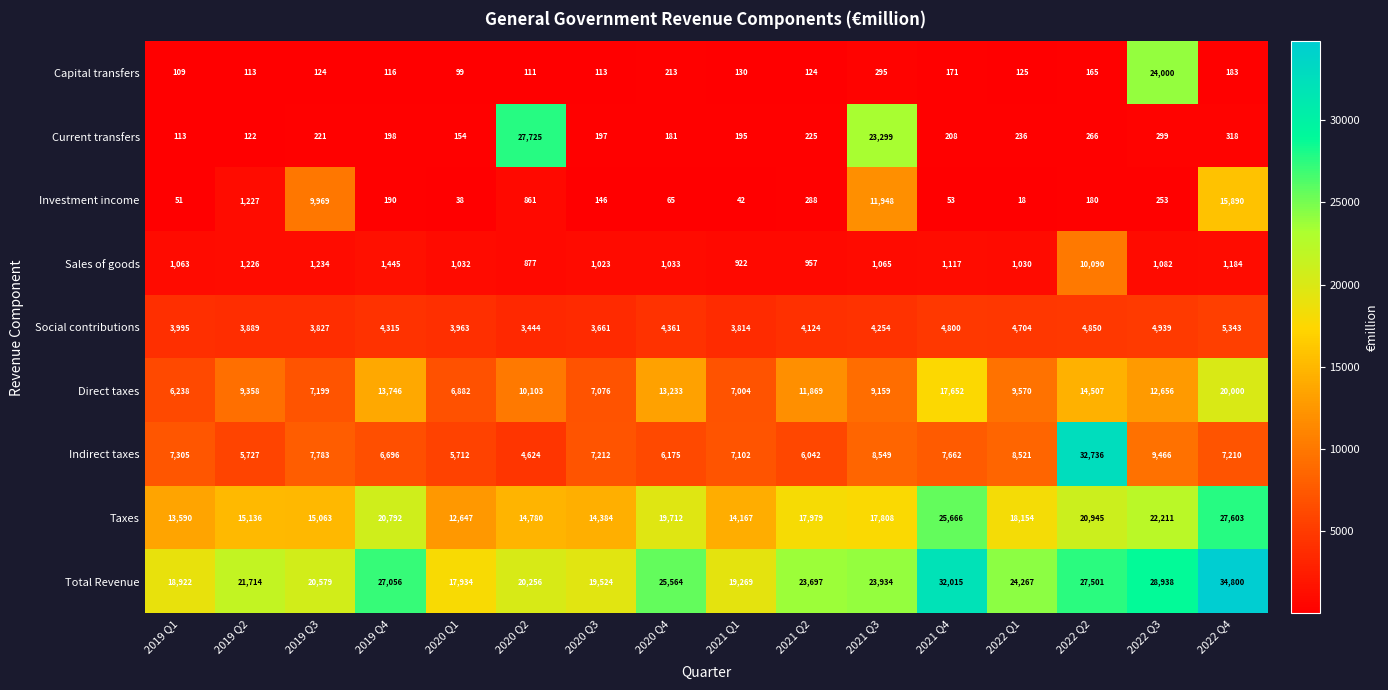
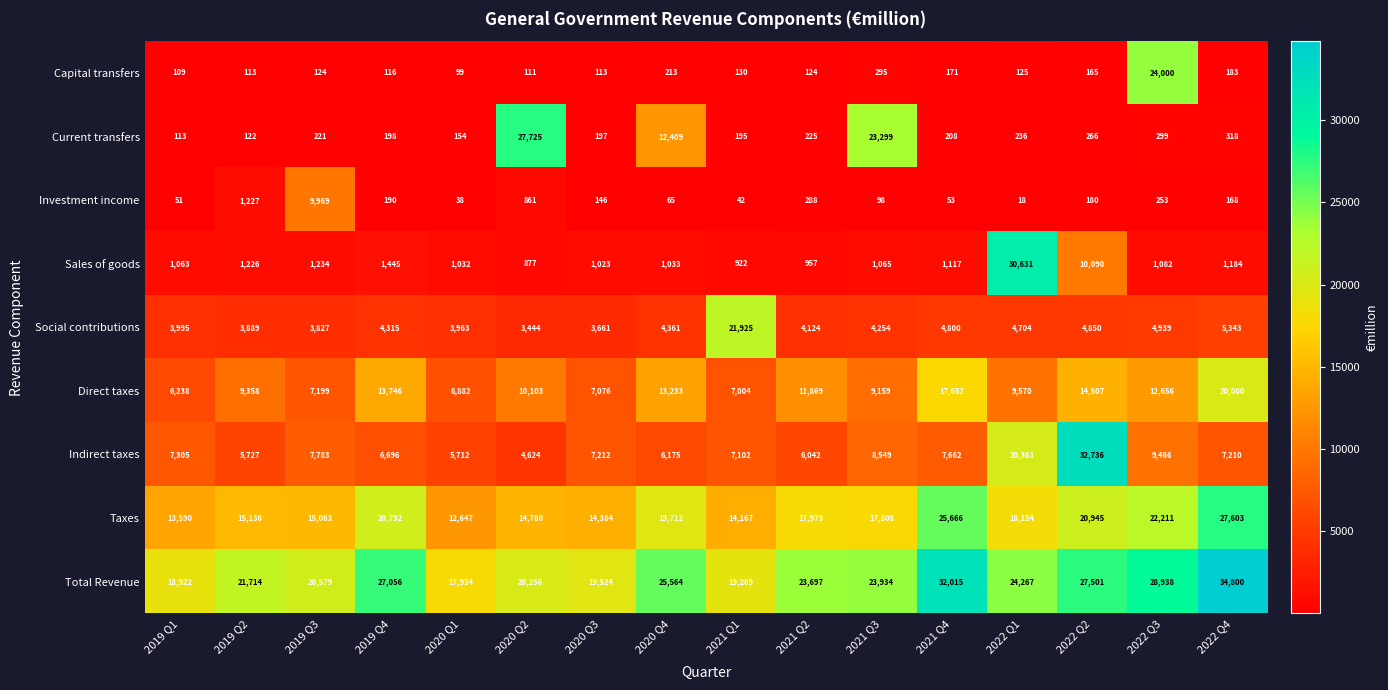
  {
    "Capital transfers": {
      "2019 Q1": "109",
      "2019 Q2": "113",
      "2019 Q3": "124",
      "2019 Q4": "116",
      "2020 Q1": "99",
      "2020 Q2": "111",
      "2020 Q3": "113",
      "2020 Q4": "213",
      "2021 Q1": "130",
      "2021 Q2": "124",
      "2021 Q3": "295",
      "2021 Q4": "171",
      "2022 Q1": "125",
      "2022 Q2": "165",
      "2022 Q3": "24,000",
      "2022 Q4": "183"
    },
    "Current transfers": {
      "2019 Q1": "113",
      "2019 Q2": "122",
      "2019 Q3": "221",
      "2019 Q4": "198",
      "2020 Q1": "154",
      "2020 Q2": "27,725",
      "2020 Q3": "197",
-     "2020 Q4": "181",
+     "2020 Q4": "12,409",
      "2021 Q1": "195",
      "2021 Q2": "225",
      "2021 Q3": "23,299",
      "2021 Q4": "208",
      "2022 Q1": "236",
      "2022 Q2": "266",
      "2022 Q3": "299",
      "2022 Q4": "318"
    },
    "Investment income": {
      "2019 Q1": "51",
      "2019 Q2": "1,227",
      "2019 Q3": "9,969",
      "2019 Q4": "190",
      "2020 Q1": "38",
      "2020 Q2": "861",
      "2020 Q3": "146",
      "2020 Q4": "65",
      "2021 Q1": "42",
      "2021 Q2": "288",
-     "2021 Q3": "11,948",
+     "2021 Q3": "98",
      "2021 Q4": "53",
      "2022 Q1": "18",
      "2022 Q2": "180",
      "2022 Q3": "253",
-     "2022 Q4": "15,890"
+     "2022 Q4": "168"
    },
    "Sales of goods": {
      "2019 Q1": "1,063",
      "2019 Q2": "1,226",
      "2019 Q3": "1,234",
      "2019 Q4": "1,445",
      "2020 Q1": "1,032",
      "2020 Q2": "877",
      "2020 Q3": "1,023",
      "2020 Q4": "1,033",
      "2021 Q1": "922",
      "2021 Q2": "957",
      "2021 Q3": "1,065",
      "2021 Q4": "1,117",
-     "2022 Q1": "1,030",
+     "2022 Q1": "30,631",
      "2022 Q2": "10,090",
      "2022 Q3": "1,082",
      "2022 Q4": "1,184"
    },
    "Social contributions": {
      "2019 Q1": "3,995",
      "2019 Q2": "3,889",
      "2019 Q3": "3,827",
      "2019 Q4": "4,315",
      "2020 Q1": "3,963",
      "2020 Q2": "3,444",
      "2020 Q3": "3,661",
      "2020 Q4": "4,361",
-     "2021 Q1": "3,814",
+     "2021 Q1": "21,925",
      "2021 Q2": "4,124",
      "2021 Q3": "4,254",
      "2021 Q4": "4,800",
      "2022 Q1": "4,704",
      "2022 Q2": "4,850",
      "2022 Q3": "4,939",
      "2022 Q4": "5,343"
    },
    "Direct taxes": {
      "2019 Q1": "6,238",
      "2019 Q2": "9,358",
      "2019 Q3": "7,199",
      "2019 Q4": "13,746",
      "2020 Q1": "6,882",
      "2020 Q2": "10,103",
      "2020 Q3": "7,076",
      "2020 Q4": "13,233",
      "2021 Q1": "7,004",
      "2021 Q2": "11,869",
      "2021 Q3": "9,159",
      "2021 Q4": "17,652",
      "2022 Q1": "9,570",
      "2022 Q2": "14,507",
      "2022 Q3": "12,656",
      "2022 Q4": "20,000"
    },
    "Indirect taxes": {
      "2019 Q1": "7,305",
      "2019 Q2": "5,727",
      "2019 Q3": "7,783",
      "2019 Q4": "6,696",
      "2020 Q1": "5,712",
      "2020 Q2": "4,624",
      "2020 Q3": "7,212",
      "2020 Q4": "6,175",
      "2021 Q1": "7,102",
      "2021 Q2": "6,042",
      "2021 Q3": "8,549",
      "2021 Q4": "7,662",
-     "2022 Q1": "8,521",
+     "2022 Q1": "20,361",
      "2022 Q2": "32,736",
      "2022 Q3": "9,466",
      "2022 Q4": "7,210"
    },
    "Taxes": {
      "2019 Q1": "13,590",
      "2019 Q2": "15,136",
      "2019 Q3": "15,063",
      "2019 Q4": "20,792",
      "2020 Q1": "12,647",
      "2020 Q2": "14,780",
      "2020 Q3": "14,384",
      "2020 Q4": "19,712",
      "2021 Q1": "14,167",
      "2021 Q2": "17,979",
      "2021 Q3": "17,808",
      "2021 Q4": "25,666",
      "2022 Q1": "18,154",
      "2022 Q2": "20,945",
      "2022 Q3": "22,211",
      "2022 Q4": "27,603"
    },
    "Total Revenue": {
      "2019 Q1": "18,922",
      "2019 Q2": "21,714",
      "2019 Q3": "20,579",
      "2019 Q4": "27,056",
      "2020 Q1": "17,934",
      "2020 Q2": "20,256",
      "2020 Q3": "19,524",
      "2020 Q4": "25,564",
      "2021 Q1": "19,269",
      "2021 Q2": "23,697",
      "2021 Q3": "23,934",
      "2021 Q4": "32,015",
      "2022 Q1": "24,267",
      "2022 Q2": "27,501",
      "2022 Q3": "28,938",
      "2022 Q4": "34,800"
    }
  }
